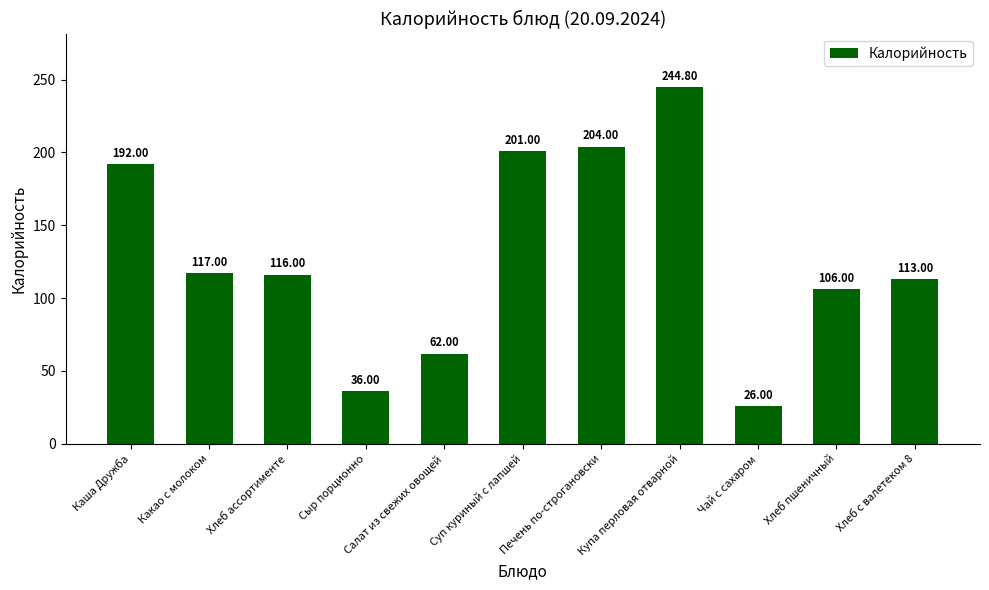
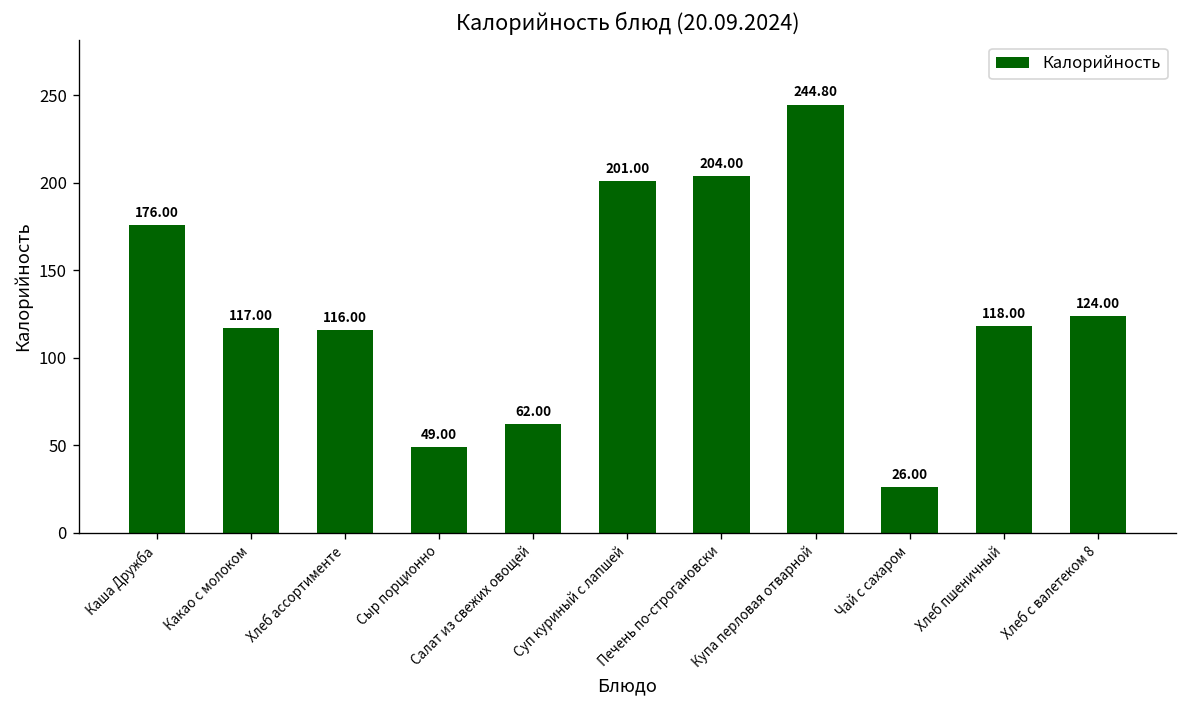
  {
-   "Каша Дружба": 192.00,
+   "Каша Дружба": 176.00,
    "Какао с молоком": 117.00,
    "Хлеб ассортименте": 116.00,
-   "Сыр порционно": 36.00,
+   "Сыр порционно": 49.00,
    "Салат из свежих овощей": 62.00,
    "Суп куриный с лапшей": 201.00,
    "Печень по-строгановски": 204.00,
    "Купа перловая отварной": 244.80,
    "Чай с сахаром": 26.00,
-   "Хлеб пшеничный": 106.00,
-   "Хлеб с валетеком 8": 113.00
+   "Хлеб пшеничный": 118.00,
+   "Хлеб с валетеком 8": 124.00
  }
